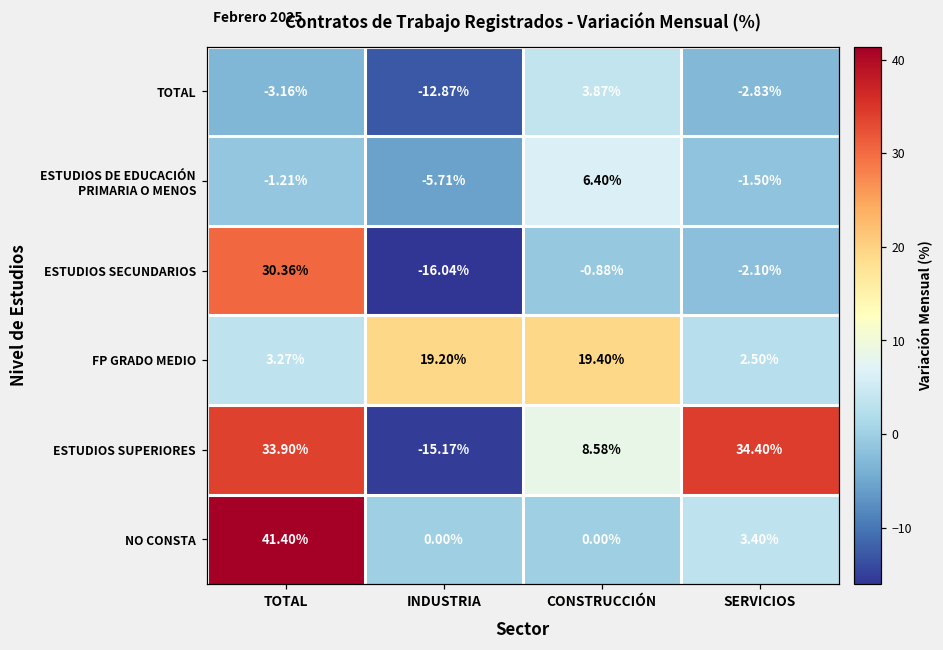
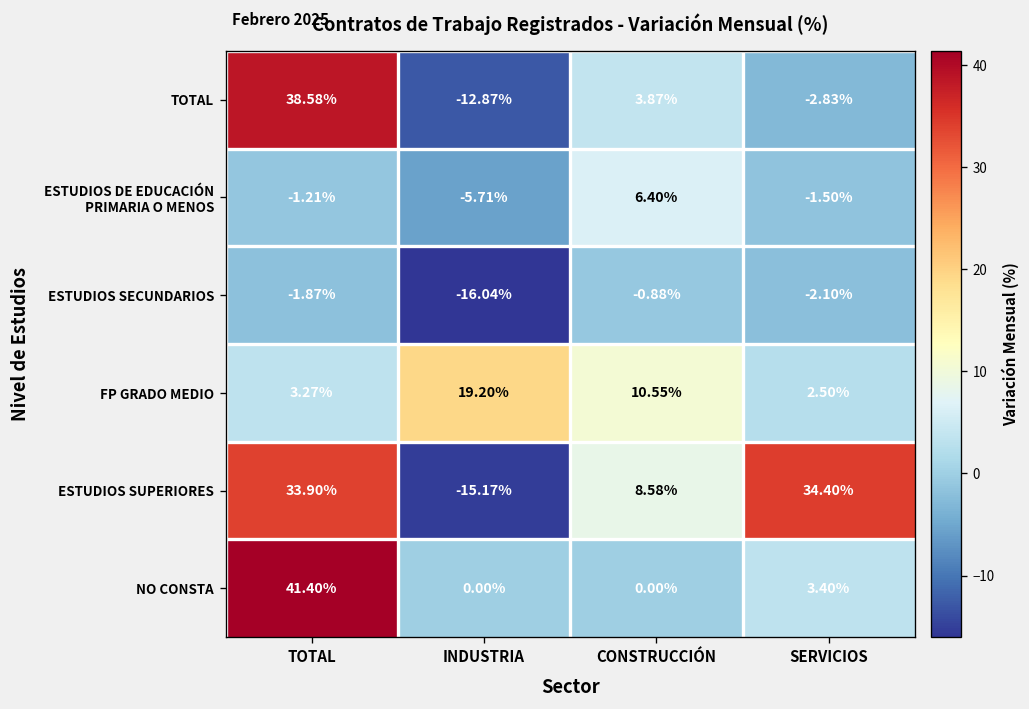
  {
    "TOTAL": {
-     "TOTAL": "-3.16%",
+     "TOTAL": "38.58%",
      "INDUSTRIA": "-12.87%",
      "CONSTRUCCIÓN": "3.87%",
      "SERVICIOS": "-2.83%"
    },
    "ESTUDIOS DE EDUCACIÓN PRIMARIA O MENOS": {
      "TOTAL": "-1.21%",
      "INDUSTRIA": "-5.71%",
      "CONSTRUCCIÓN": "6.40%",
      "SERVICIOS": "-1.50%"
    },
    "ESTUDIOS SECUNDARIOS": {
-     "TOTAL": "30.36%",
+     "TOTAL": "-1.87%",
      "INDUSTRIA": "-16.04%",
      "CONSTRUCCIÓN": "-0.88%",
      "SERVICIOS": "-2.10%"
    },
    "FP GRADO MEDIO": {
      "TOTAL": "3.27%",
      "INDUSTRIA": "19.20%",
-     "CONSTRUCCIÓN": "19.40%",
+     "CONSTRUCCIÓN": "10.55%",
      "SERVICIOS": "2.50%"
    },
    "ESTUDIOS SUPERIORES": {
      "TOTAL": "33.90%",
      "INDUSTRIA": "-15.17%",
      "CONSTRUCCIÓN": "8.58%",
      "SERVICIOS": "34.40%"
    },
    "NO CONSTA": {
      "TOTAL": "41.40%",
      "INDUSTRIA": "0.00%",
      "CONSTRUCCIÓN": "0.00%",
      "SERVICIOS": "3.40%"
    }
  }
